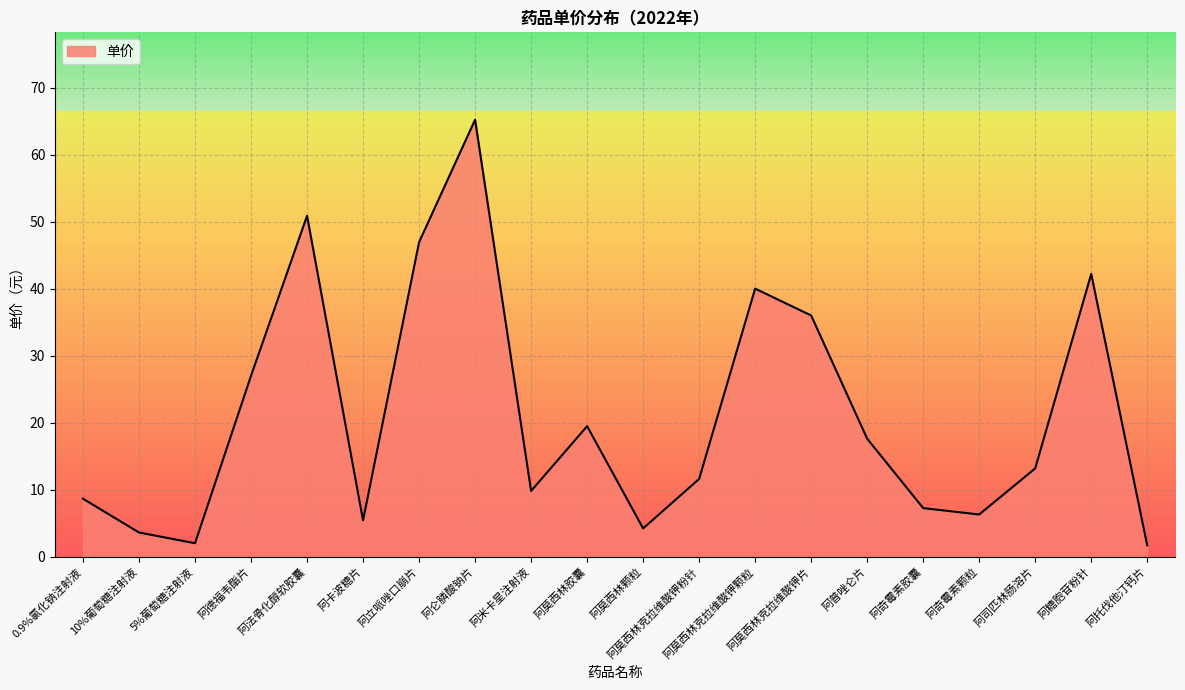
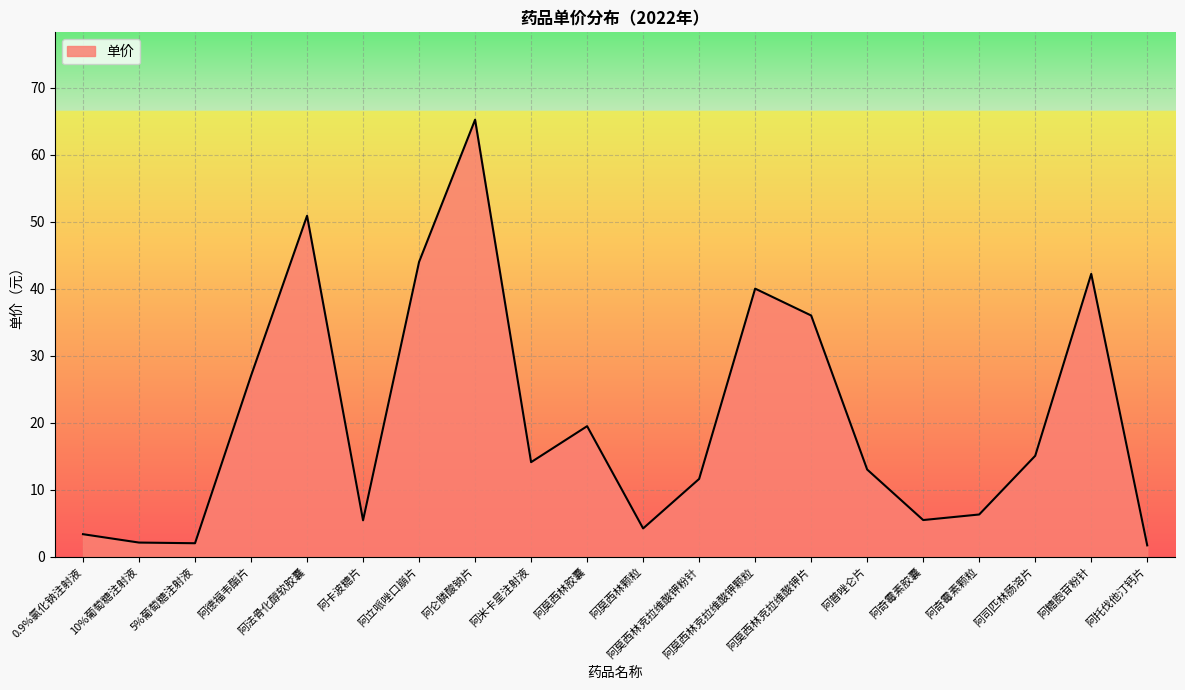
  {
-   "0.9%氯化钠注射液": 9,
-   "10%葡萄糖注射液": 4,
+   "0.9%氯化钠注射液": 3,
+   "10%葡萄糖注射液": 2,
    "5%葡萄糖注射液": 2,
    "阿德福韦酯片": 27,
    "阿法骨化醇软胶囊": 51,
    "阿卡波糖片": 5,
-   "阿立哌唑口崩片": 47,
+   "阿立哌唑口崩片": 44,
    "阿仑膦酸钠片": 65,
-   "阿米卡星注射液": 10,
+   "阿米卡星注射液": 14,
    "阿莫西林胶囊": 19,
    "阿莫西林颗粒": 4,
    "阿莫西林克拉维酸钾粉针": 12,
    "阿莫西林克拉维酸钾颗粒": 40,
    "阿莫西林克拉维酸钾片": 36,
-   "阿普唑仑片": 18,
-   "阿奇霉素胶囊": 7,
+   "阿普唑仑片": 13,
+   "阿奇霉素胶囊": 5,
    "阿奇霉素颗粒": 6,
-   "阿司匹林肠溶片": 13,
+   "阿司匹林肠溶片": 15,
    "阿糖胞苷粉针": 42,
    "阿托伐他汀钙片": 2
  }
